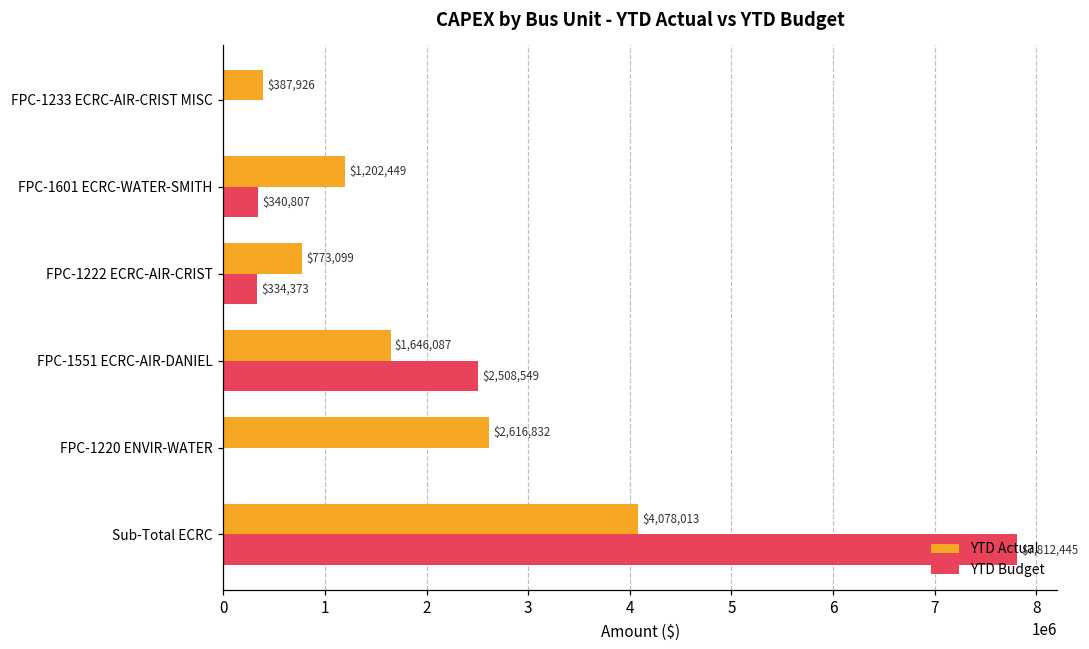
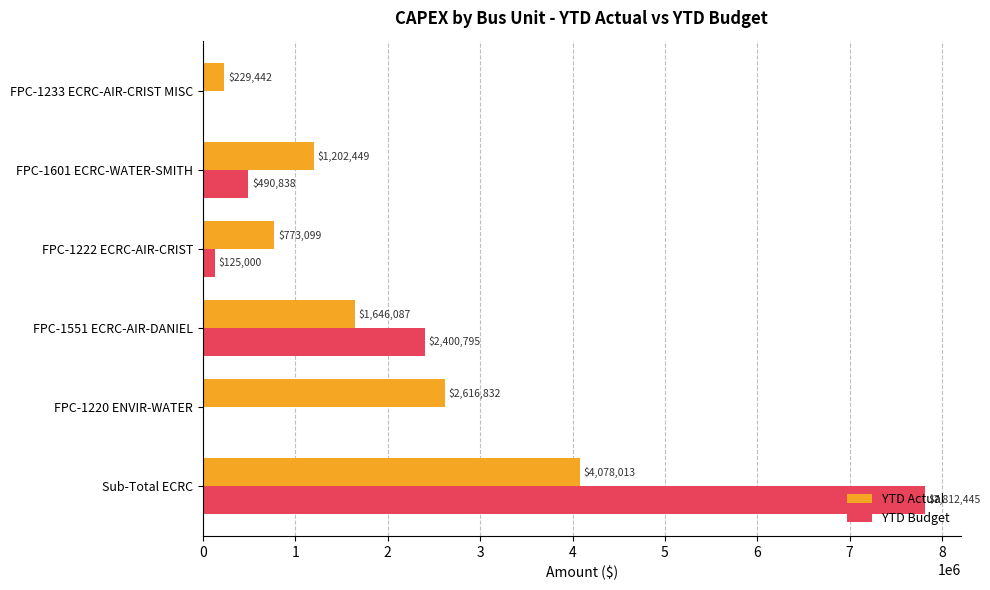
  {
    "YTD Actual": {
-     "FPC-1233 ECRC-AIR-CRIST MISC": "$387,926",
+     "FPC-1233 ECRC-AIR-CRIST MISC": "$229,442",
      "FPC-1601 ECRC-WATER-SMITH": "$1,202,449",
      "FPC-1222 ECRC-AIR-CRIST": "$773,099",
      "FPC-1551 ECRC-AIR-DANIEL": "$1,646,087",
      "FPC-1220 ENVIR-WATER": "$2,616,832",
      "Sub-Total ECRC": "$4,078,013"
    },
    "YTD Budget": {
-     "FPC-1601 ECRC-WATER-SMITH": "$340,807",
-     "FPC-1222 ECRC-AIR-CRIST": "$334,373",
-     "FPC-1551 ECRC-AIR-DANIEL": "$2,508,549",
+     "FPC-1601 ECRC-WATER-SMITH": "$490,838",
+     "FPC-1222 ECRC-AIR-CRIST": "$125,000",
+     "FPC-1551 ECRC-AIR-DANIEL": "$2,400,795",
      "Sub-Total ECRC": "$7,812,445"
    }
  }
